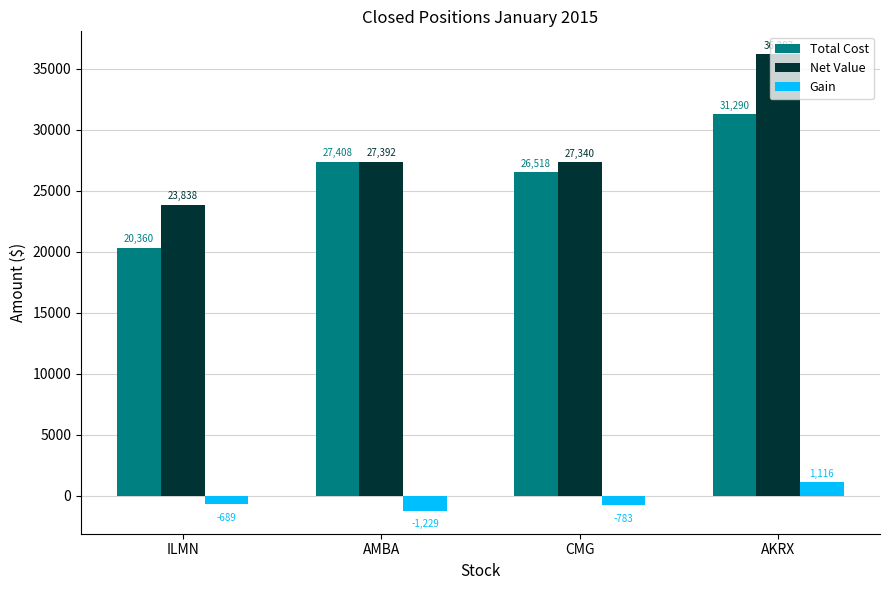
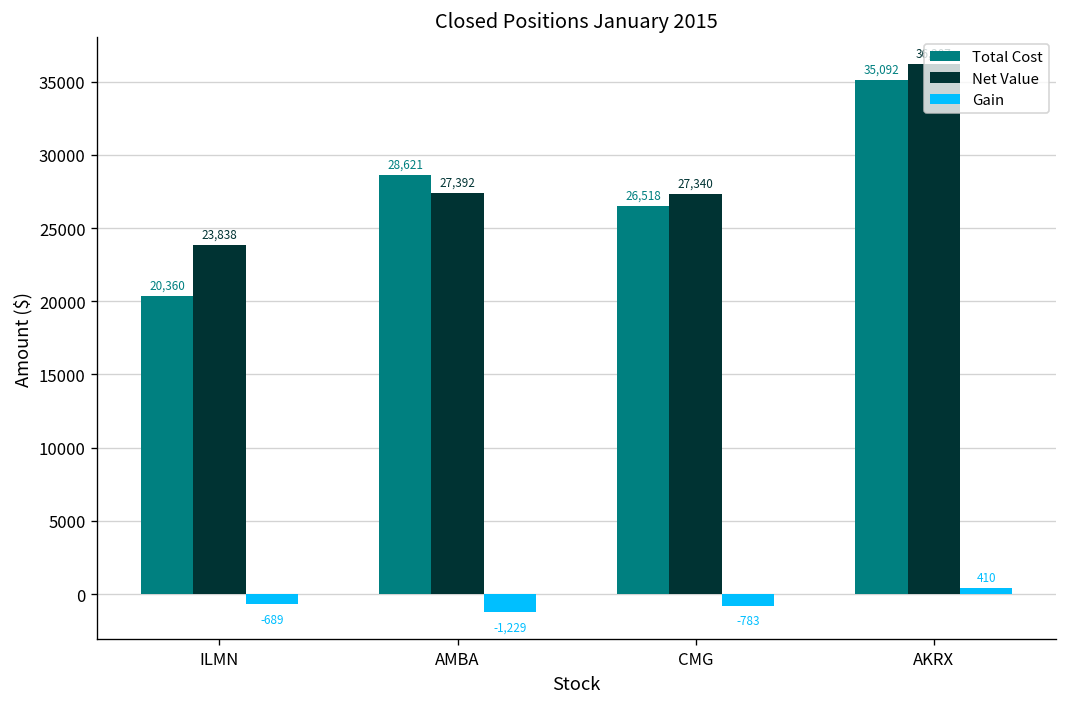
  {
    "Total Cost": {
      "ILMN": "20,360",
-     "AMBA": "27,408",
+     "AMBA": "28,621",
      "CMG": "26,518",
-     "AKRX": "31,290"
+     "AKRX": "35,092"
    },
    "Net Value": {
      "ILMN": "23,838",
      "AMBA": "27,392",
      "CMG": "27,340"
    },
    "Gain": {
      "ILMN": "-689",
      "AMBA": "-1,229",
      "CMG": "-783",
-     "AKRX": "1,116"
+     "AKRX": "410"
    }
  }
